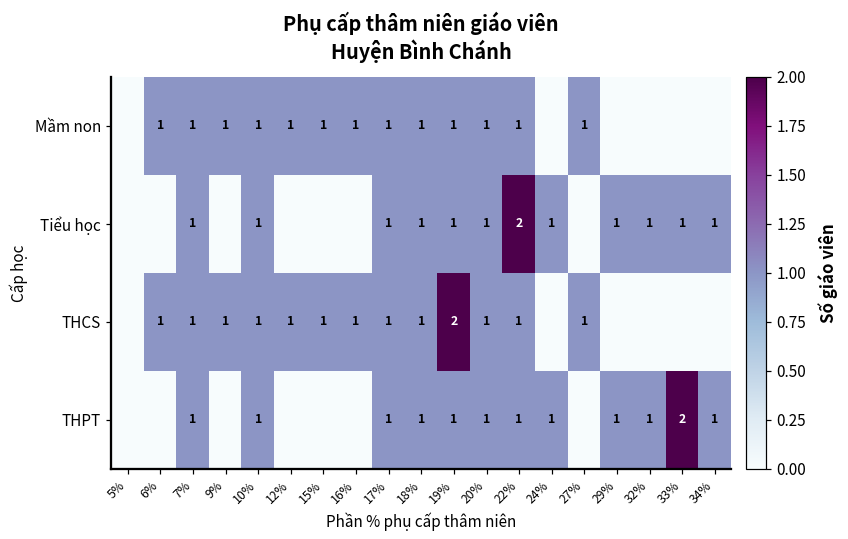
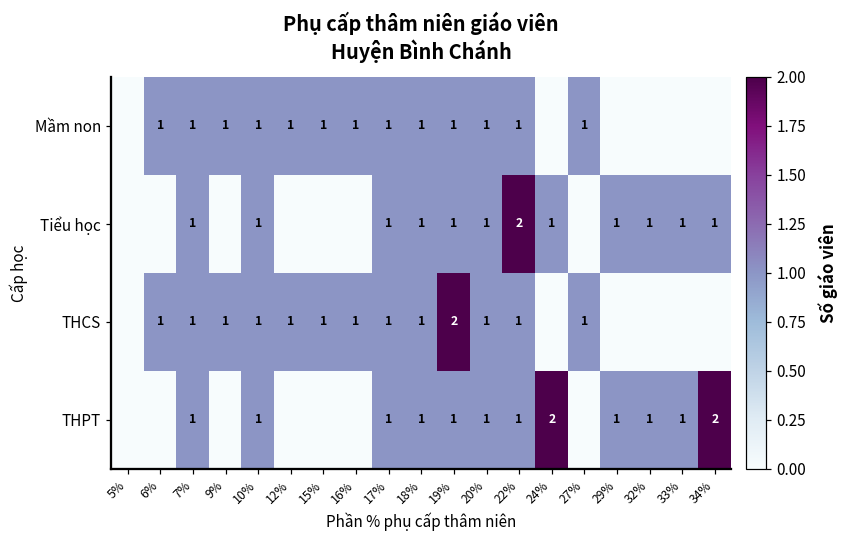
  {
    "Mầm non": {
      "6%": 1,
      "7%": 1,
      "9%": 1,
      "10%": 1,
      "12%": 1,
      "15%": 1,
      "16%": 1,
      "17%": 1,
      "18%": 1,
      "19%": 1,
      "20%": 1,
      "22%": 1,
      "27%": 1
    },
    "Tiểu học": {
      "7%": 1,
      "10%": 1,
      "17%": 1,
      "18%": 1,
      "19%": 1,
      "20%": 1,
      "22%": 2,
      "24%": 1,
      "29%": 1,
      "32%": 1,
      "33%": 1,
      "34%": 1
    },
    "THCS": {
      "6%": 1,
      "7%": 1,
      "9%": 1,
      "10%": 1,
      "12%": 1,
      "15%": 1,
      "16%": 1,
      "17%": 1,
      "18%": 1,
      "19%": 2,
      "20%": 1,
      "22%": 1,
      "27%": 1
    },
    "THPT": {
      "7%": 1,
      "10%": 1,
      "17%": 1,
      "18%": 1,
      "19%": 1,
      "20%": 1,
      "22%": 1,
-     "24%": 1,
+     "24%": 2,
      "29%": 1,
      "32%": 1,
-     "33%": 2,
-     "34%": 1
+     "33%": 1,
+     "34%": 2
    }
  }
